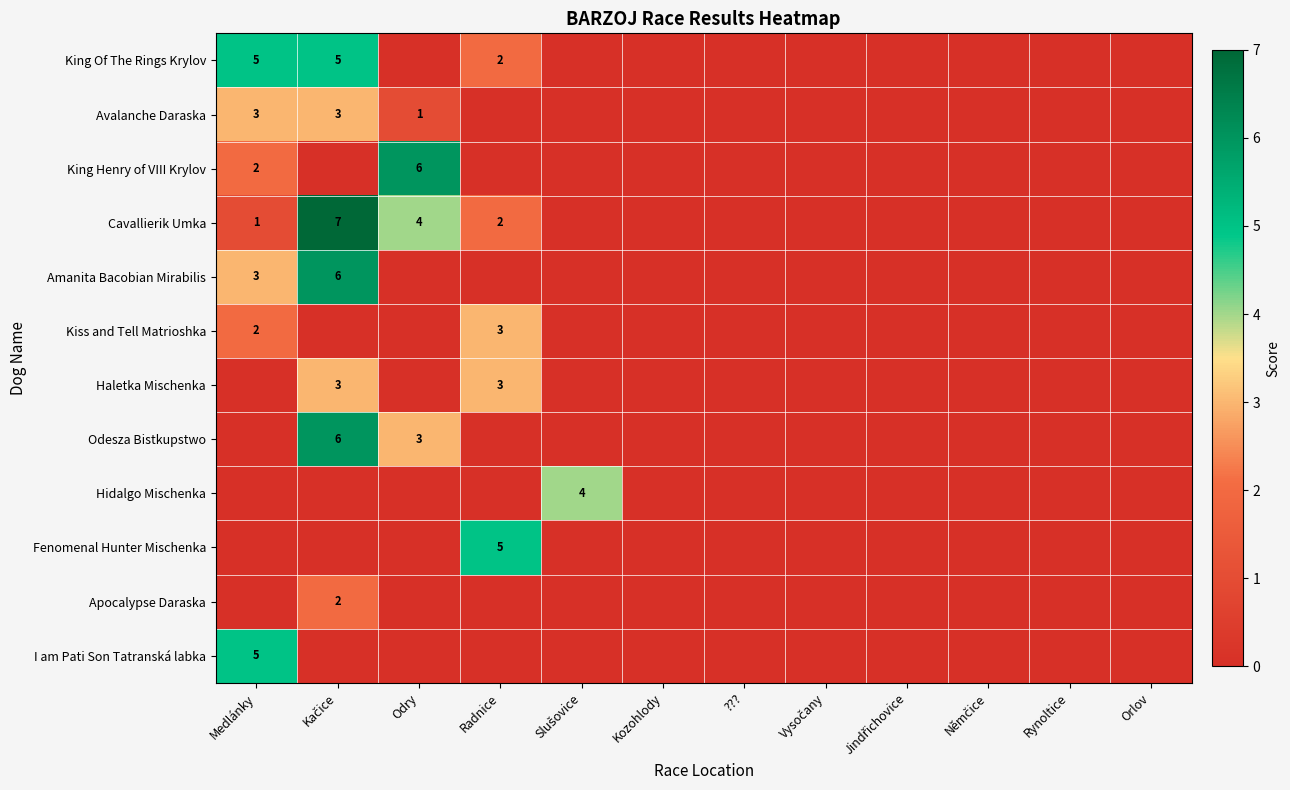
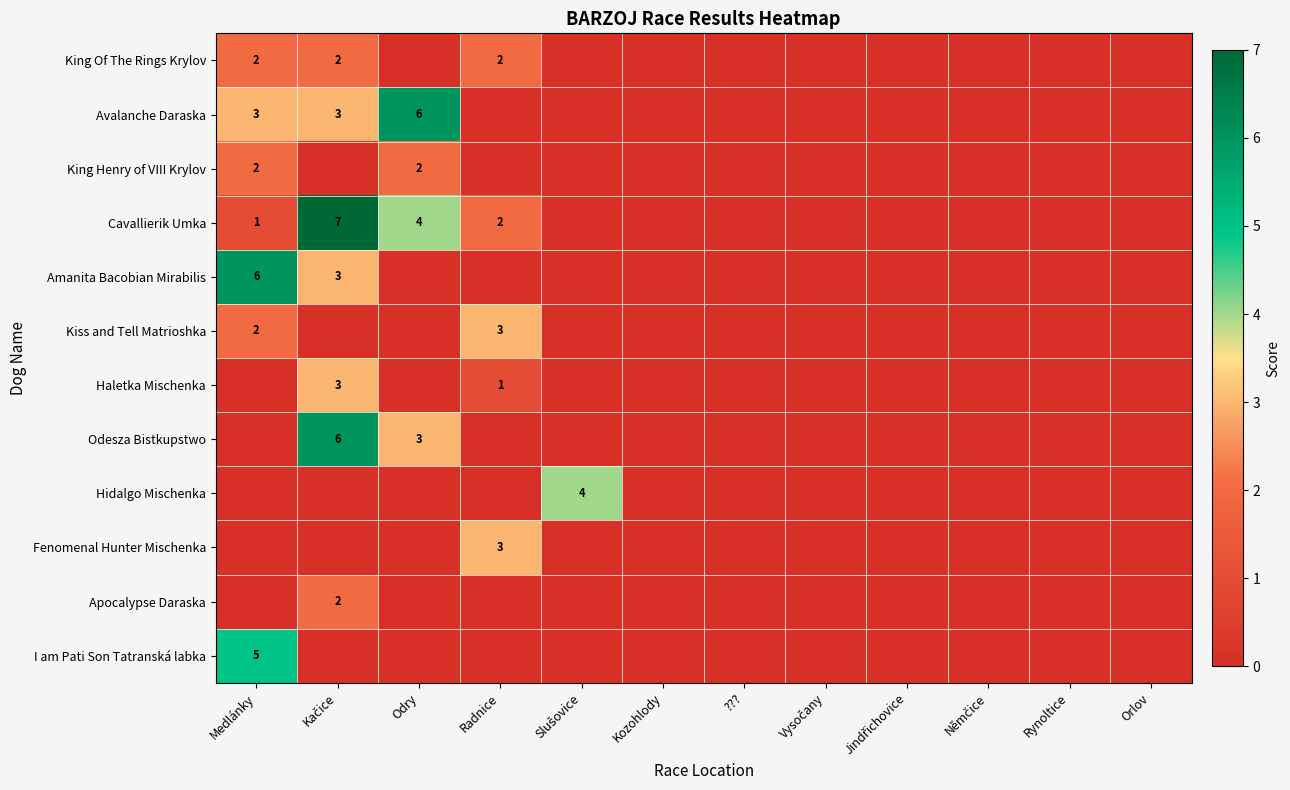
  {
    "King Of The Rings Krylov": {
-     "Medlánky": 5,
-     "Kačice": 5,
+     "Medlánky": 2,
+     "Kačice": 2,
      "Radnice": 2
    },
    "Avalanche Daraska": {
      "Medlánky": 3,
      "Kačice": 3,
-     "Odry": 1
+     "Odry": 6
    },
    "King Henry of VIII Krylov": {
      "Medlánky": 2,
-     "Odry": 6
+     "Odry": 2
    },
    "Cavallierik Umka": {
      "Medlánky": 1,
      "Kačice": 7,
      "Odry": 4,
      "Radnice": 2
    },
    "Amanita Bacobian Mirabilis": {
-     "Medlánky": 3,
-     "Kačice": 6
+     "Medlánky": 6,
+     "Kačice": 3
    },
    "Kiss and Tell Matrioshka": {
      "Medlánky": 2,
      "Radnice": 3
    },
    "Haletka Mischenka": {
      "Kačice": 3,
-     "Radnice": 3
+     "Radnice": 1
    },
    "Odesza Bistkupstwo": {
      "Kačice": 6,
      "Odry": 3
    },
    "Hidalgo Mischenka": {
      "Slušovice": 4
    },
    "Fenomenal Hunter Mischenka": {
-     "Radnice": 5
+     "Radnice": 3
    },
    "Apocalypse Daraska": {
      "Kačice": 2
    },
    "I am Pati Son Tatranská labka": {
      "Medlánky": 5
    }
  }
